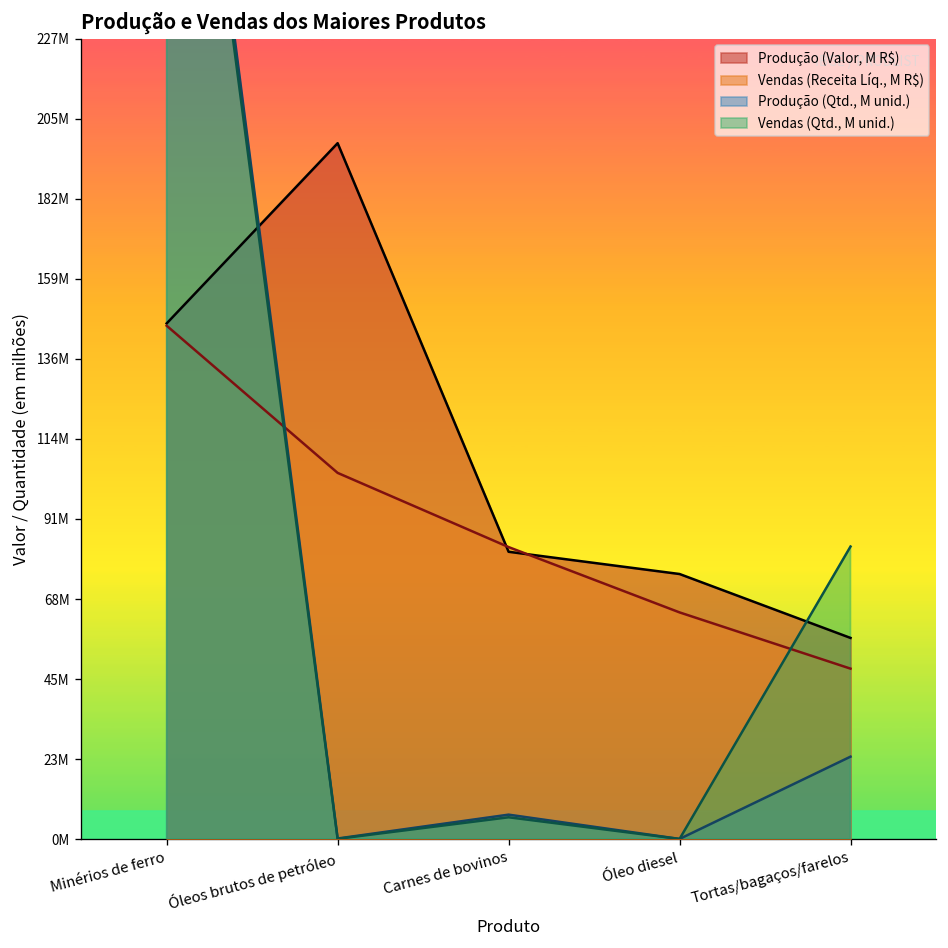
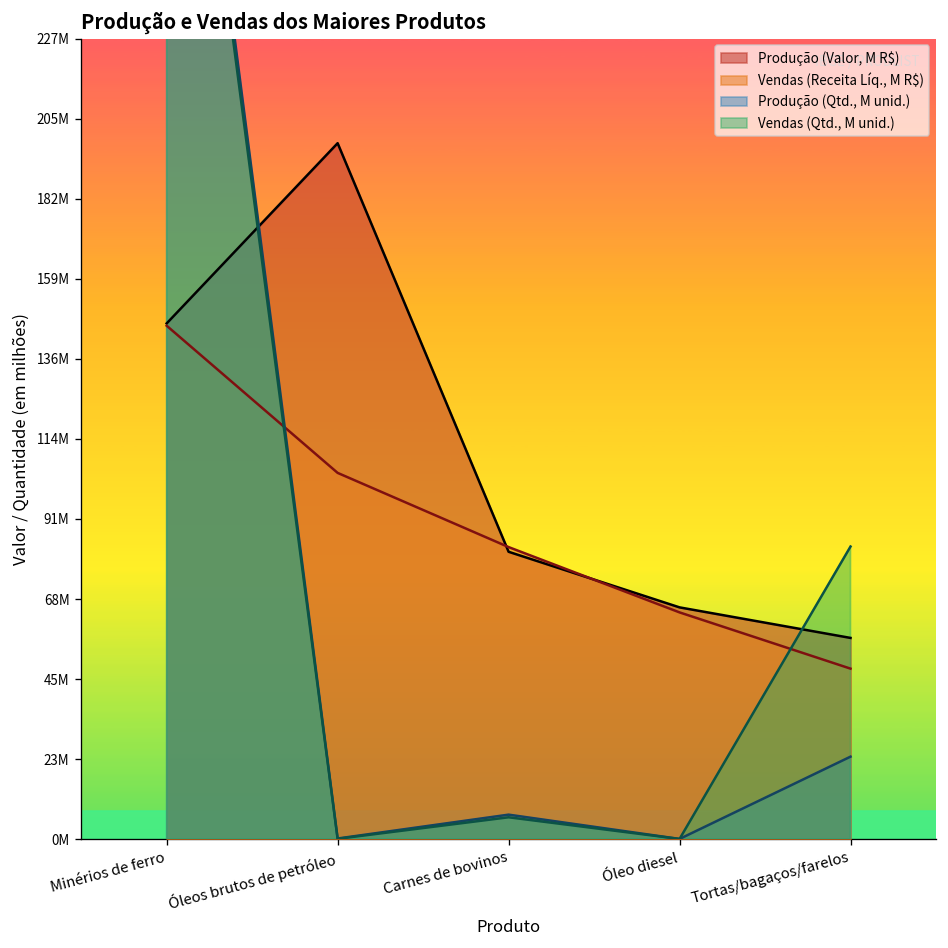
  {
    "Produção (Valor, M R$)": {
      "Óleos brutos de petróleo": 197000000,
      "Carnes de bovinos": 81000000,
-     "Óleo diesel": 75000000,
+     "Óleo diesel": 66000000,
      "Tortas/bagaços/farelos": 57000000
    },
    "Vendas (Receita Líq., M R$)": {
      "Óleos brutos de petróleo": 104000000,
      "Carnes de bovinos": 83000000,
      "Óleo diesel": 64000000,
      "Tortas/bagaços/farelos": 48000000
    },
    "Produção (Qtd., M unid.)": {
      "Tortas/bagaços/farelos": 23000000
    },
    "Vendas (Qtd., M unid.)": {
      "Tortas/bagaços/farelos": 83000000
    }
  }
